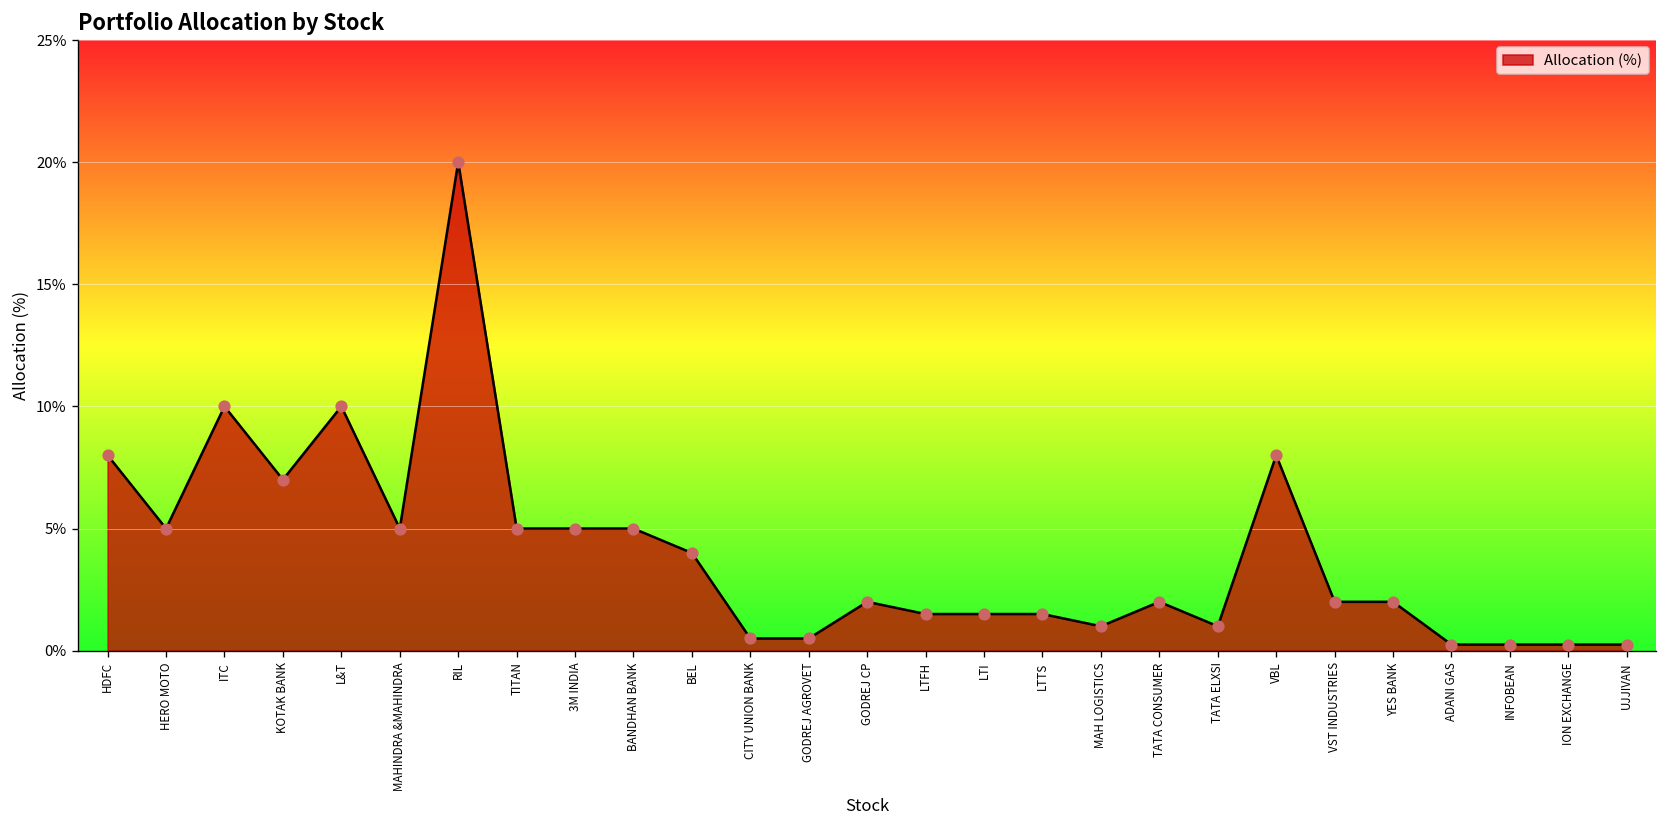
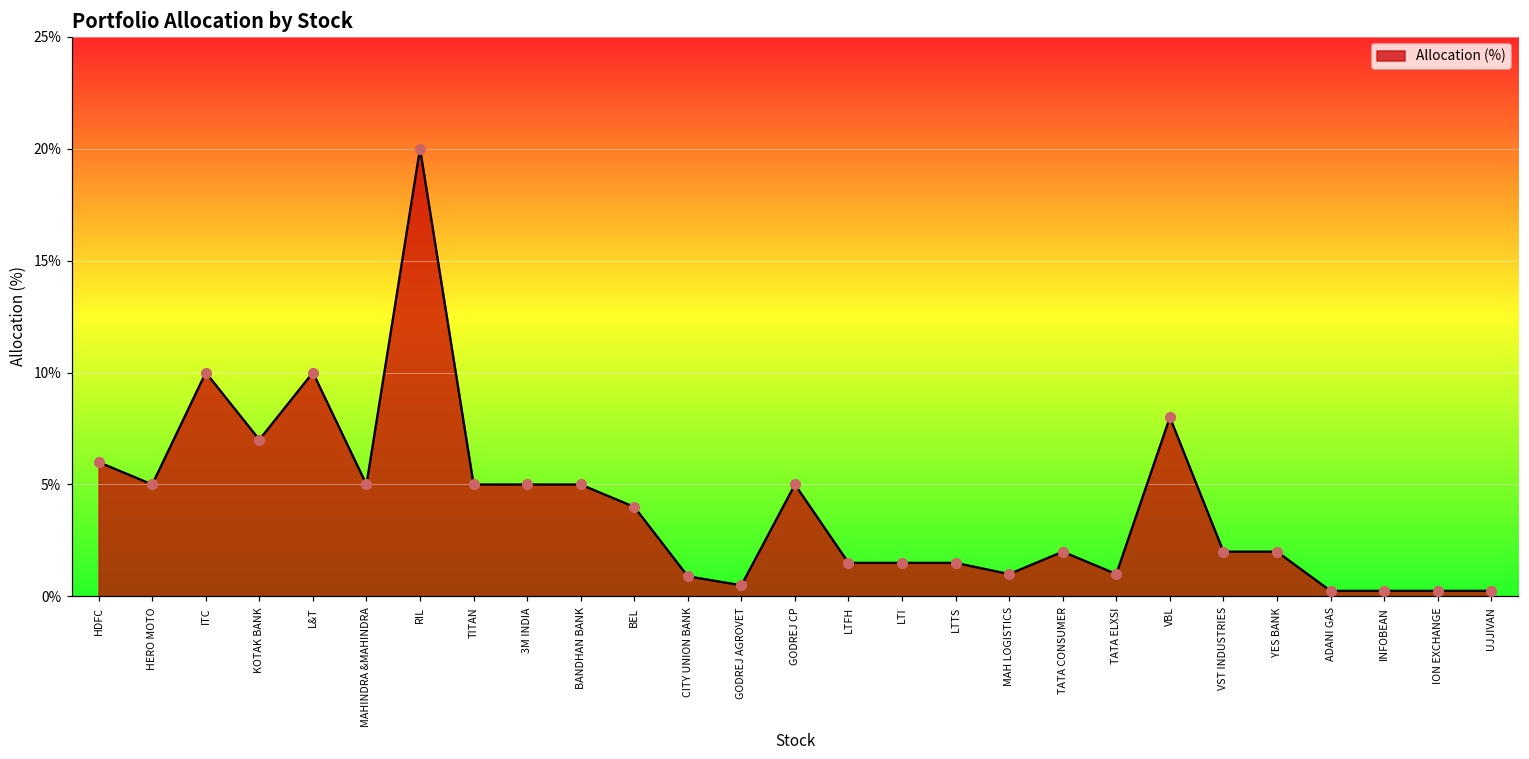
  {
-   "HDFC": "8.0%",
+   "HDFC": "6.0%",
    "HERO MOTO": "5.0%",
    "ITC": "10.0%",
    "KOTAK BANK": "7.0%",
    "L&T": "10.0%",
    "MAHINDRA &MAHINDRA": "5.0%",
    "RIL": "20.0%",
    "TITAN": "5.0%",
    "3M INDIA": "5.0%",
    "BANDHAN BANK": "5.0%",
    "BEL": "4.0%",
-   "CITY UNION BANK": "0.5%",
+   "CITY UNION BANK": "0.9%",
    "GODREJ AGROVET": "0.5%",
-   "GODREJ CP": "2.0%",
+   "GODREJ CP": "5.0%",
    "LTFH": "1.5%",
    "LTI": "1.5%",
    "LTTS": "1.5%",
    "MAH LOGISTICS": "1.0%",
    "TATA CONSUMER": "2.0%",
    "TATA ELXSI": "1.0%",
    "VBL": "8.0%",
    "VST INDUSTRIES": "2.0%",
    "YES BANK": "2.0%",
    "ADANI GAS": "0.3%",
    "INFOBEAN": "0.3%",
    "ION EXCHANGE": "0.3%",
    "UJJIVAN": "0.3%"
  }
